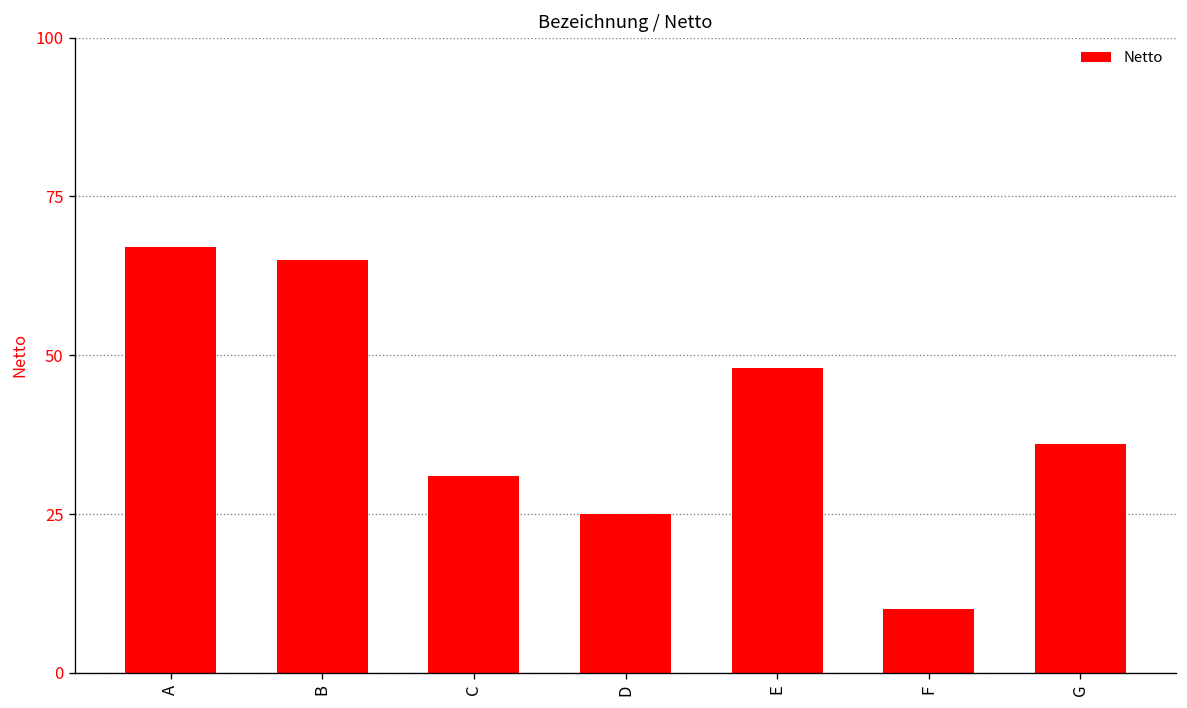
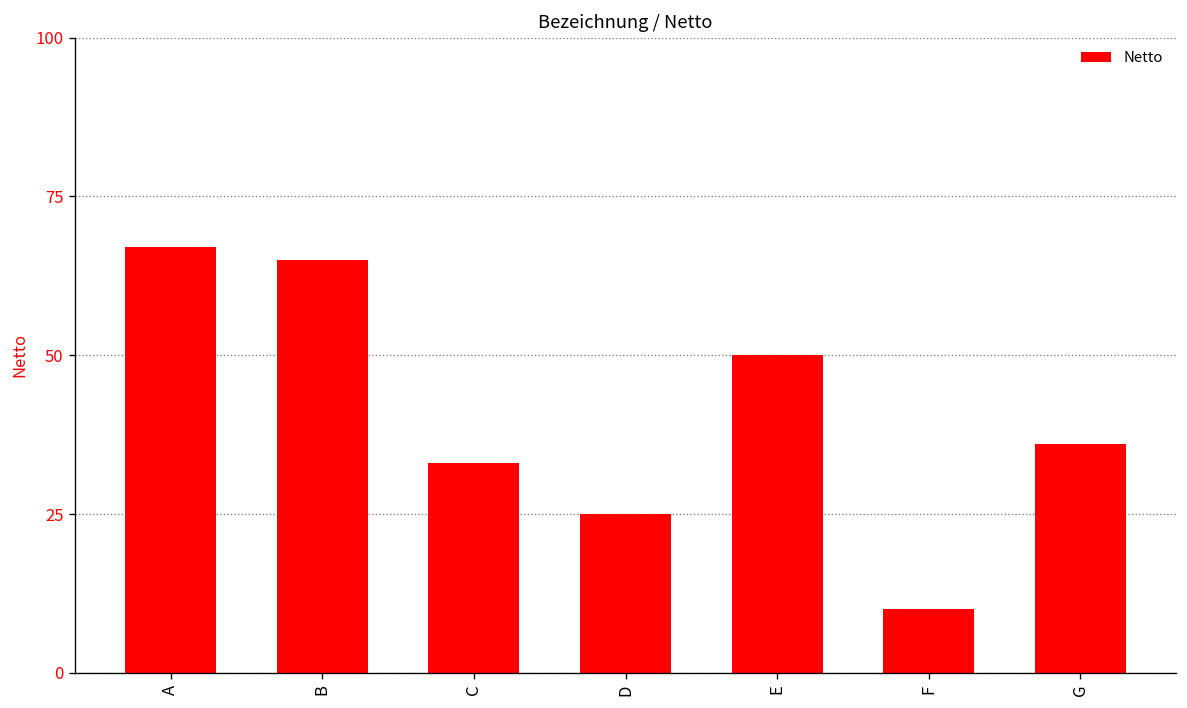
  {
    "A": 67,
    "B": 65,
-   "C": 31,
+   "C": 33,
    "D": 25,
-   "E": 48,
+   "E": 50,
    "F": 10,
    "G": 36
  }
